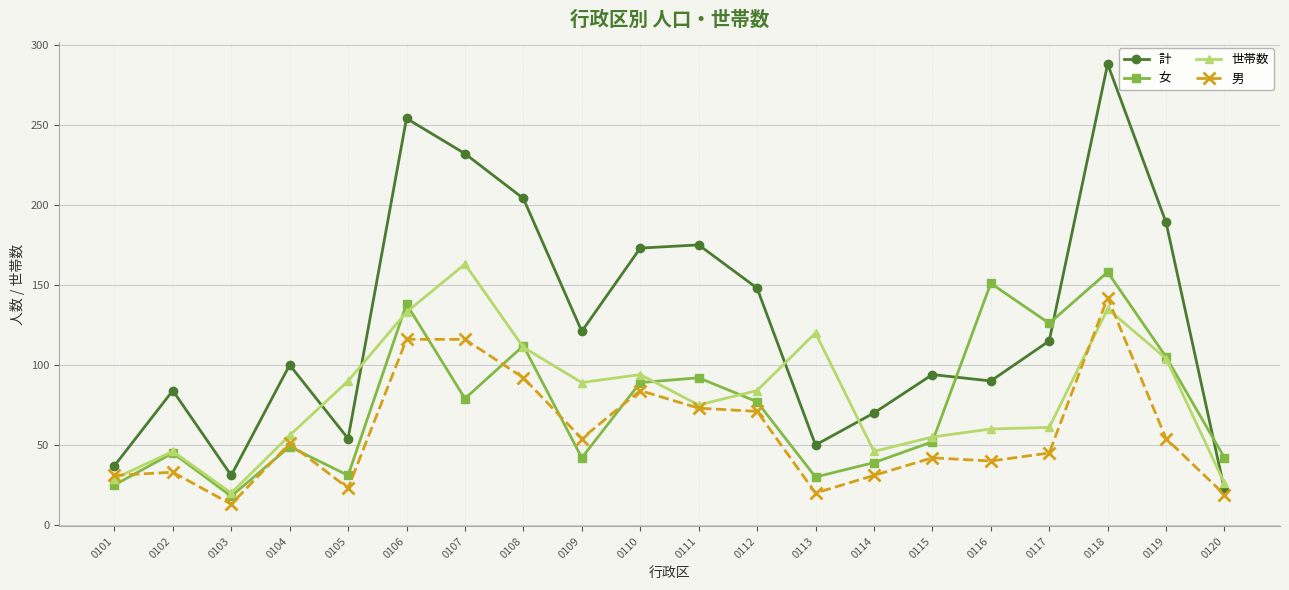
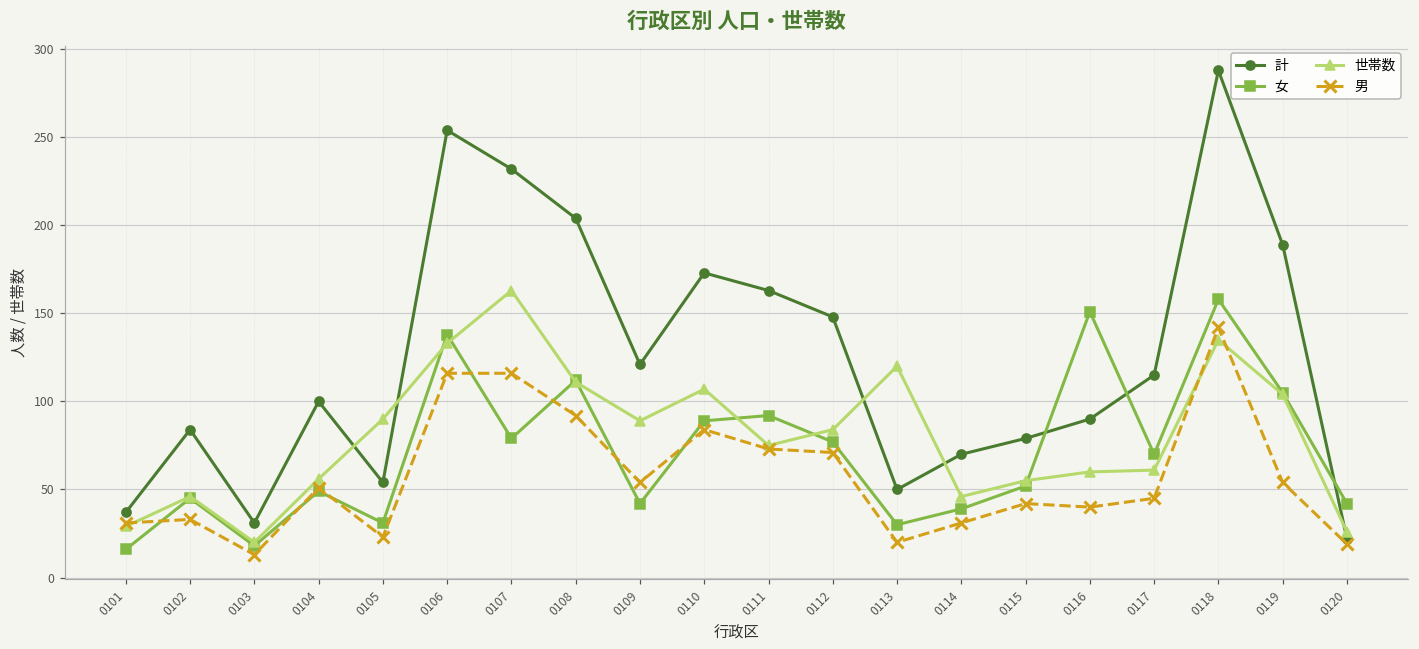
  {
    "計": {
      "0101": 37,
      "0102": 84,
      "0103": 31,
      "0104": 100,
      "0105": 54,
      "0106": 254,
      "0107": 232,
      "0108": 204,
      "0109": 121,
      "0110": 173,
-     "0111": 175,
+     "0111": 163,
      "0112": 148,
      "0113": 50,
      "0114": 70,
-     "0115": 94,
+     "0115": 79,
      "0116": 90,
      "0117": 115,
      "0118": 288,
      "0119": 189,
      "0120": 22
    },
    "女": {
-     "0101": 25,
+     "0101": 16,
      "0103": 18,
      "0104": 49,
      "0105": 31,
      "0106": 138,
      "0107": 79,
      "0109": 42,
      "0110": 89,
      "0111": 92,
      "0112": 77,
      "0113": 30,
      "0114": 39,
      "0115": 52,
      "0116": 151,
-     "0117": 126,
+     "0117": 70,
      "0118": 158,
      "0120": 42
    },
    "世帯数": {
      "0101": 29,
      "0103": 20,
      "0104": 56,
      "0105": 90,
      "0106": 133,
      "0107": 163,
      "0109": 89,
-     "0110": 94,
+     "0110": 107,
      "0111": 75,
      "0112": 84,
      "0113": 120,
      "0114": 46,
      "0115": 55,
      "0116": 60,
      "0117": 61,
      "0118": 135,
      "0120": 26
    },
    "男": {
      "0101": 31,
      "0102": 33,
      "0103": 13,
      "0104": 51,
      "0105": 23,
      "0106": 116,
      "0107": 116,
      "0108": 92,
      "0109": 54,
      "0110": 84,
      "0111": 73,
      "0112": 71,
      "0113": 20,
      "0114": 31,
      "0115": 42,
      "0116": 40,
      "0117": 45,
      "0118": 142,
      "0119": 54,
      "0120": 19
    }
  }
